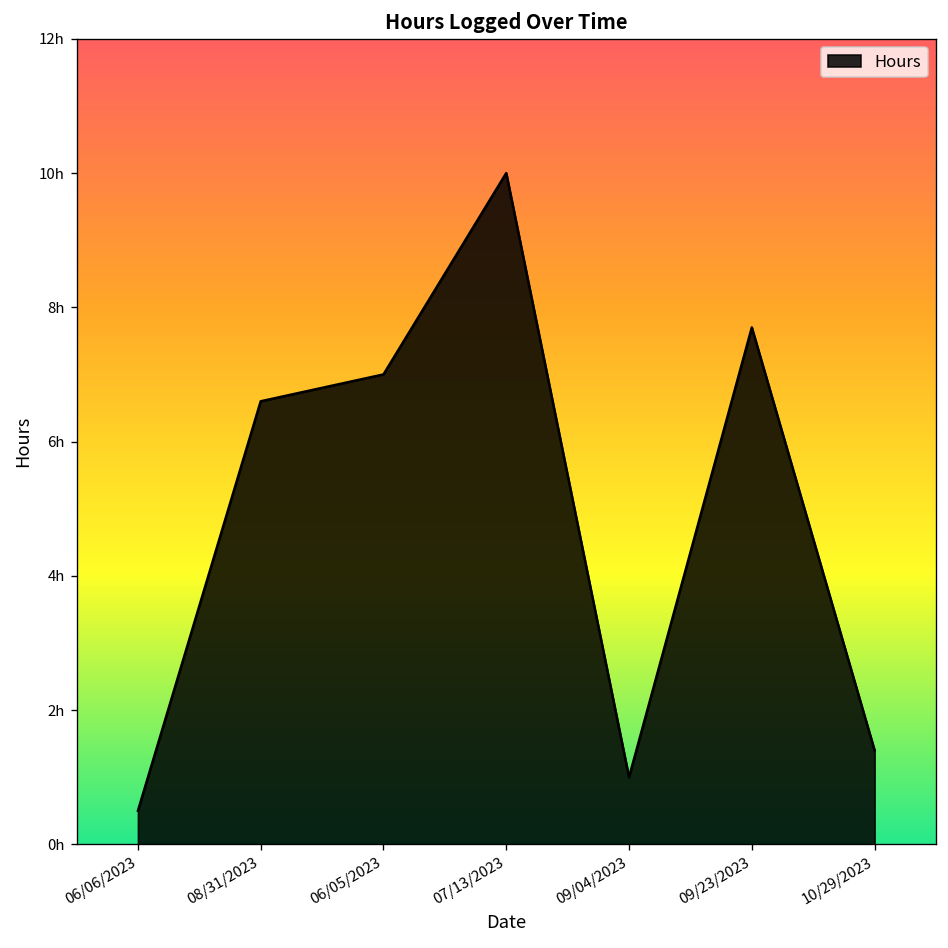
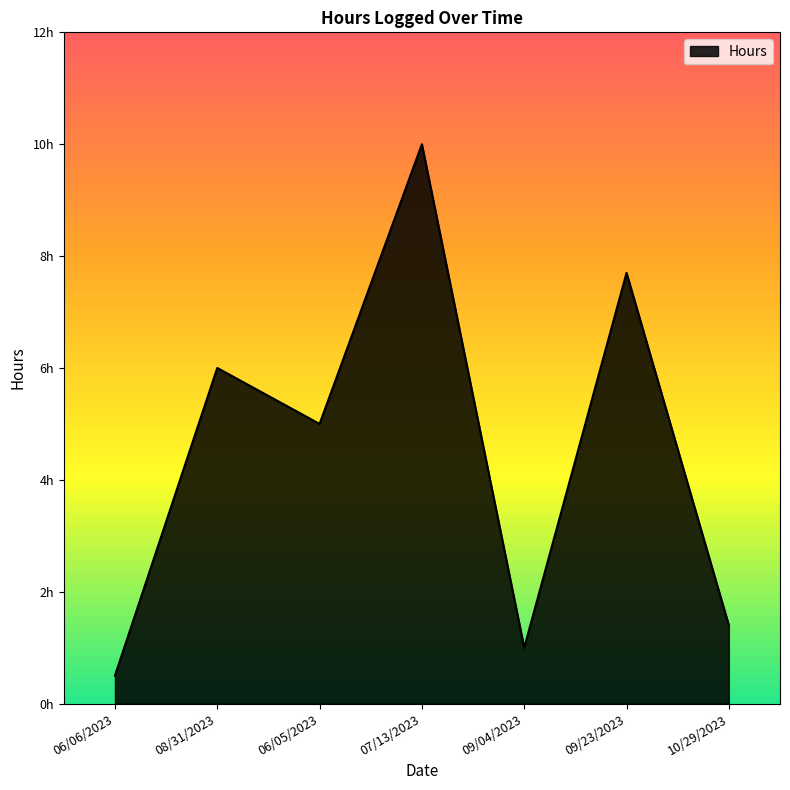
  {
    "06/06/2023": "0.5h",
-   "08/31/2023": "6.6h",
-   "06/05/2023": "7h",
+   "08/31/2023": "6.0h",
+   "06/05/2023": "5h",
    "07/13/2023": "10.0h",
    "09/04/2023": "1.0h",
    "09/23/2023": "7.7h",
    "10/29/2023": "1.4h"
  }
